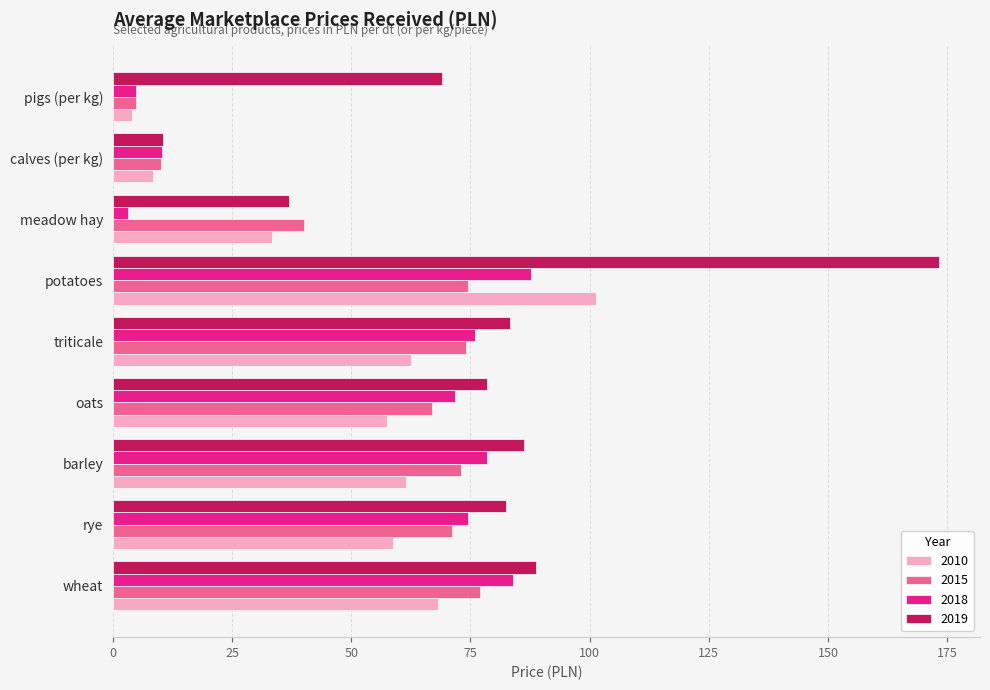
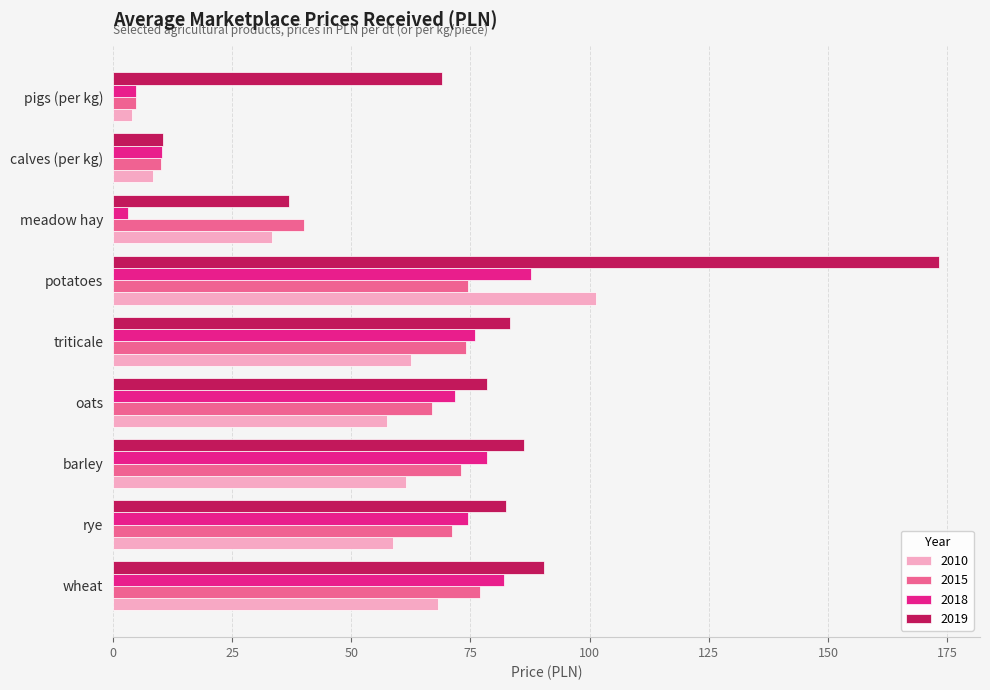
  {
    "2010": {
      "pigs (per kg)": 4,
      "calves (per kg)": 8,
      "meadow hay": 33,
      "potatoes": 101,
      "triticale": 62,
      "oats": 58,
      "barley": 61,
      "rye": 59,
      "wheat": 68
    },
    "2015": {
      "pigs (per kg)": 5,
      "calves (per kg)": 10,
      "meadow hay": 40,
      "potatoes": 75,
      "triticale": 74,
      "oats": 67,
      "barley": 73,
      "rye": 71,
      "wheat": 77
    },
    "2018": {
      "pigs (per kg)": 5,
      "calves (per kg)": 10,
      "meadow hay": 3,
      "potatoes": 88,
      "triticale": 76,
      "oats": 72,
      "barley": 79,
      "rye": 75,
-     "wheat": 84
+     "wheat": 82
    },
    "2019": {
      "pigs (per kg)": 69,
      "calves (per kg)": 11,
      "meadow hay": 37,
      "potatoes": 173,
      "triticale": 83,
      "oats": 78,
      "barley": 86,
      "rye": 82,
-     "wheat": 89
+     "wheat": 90
    }
  }
